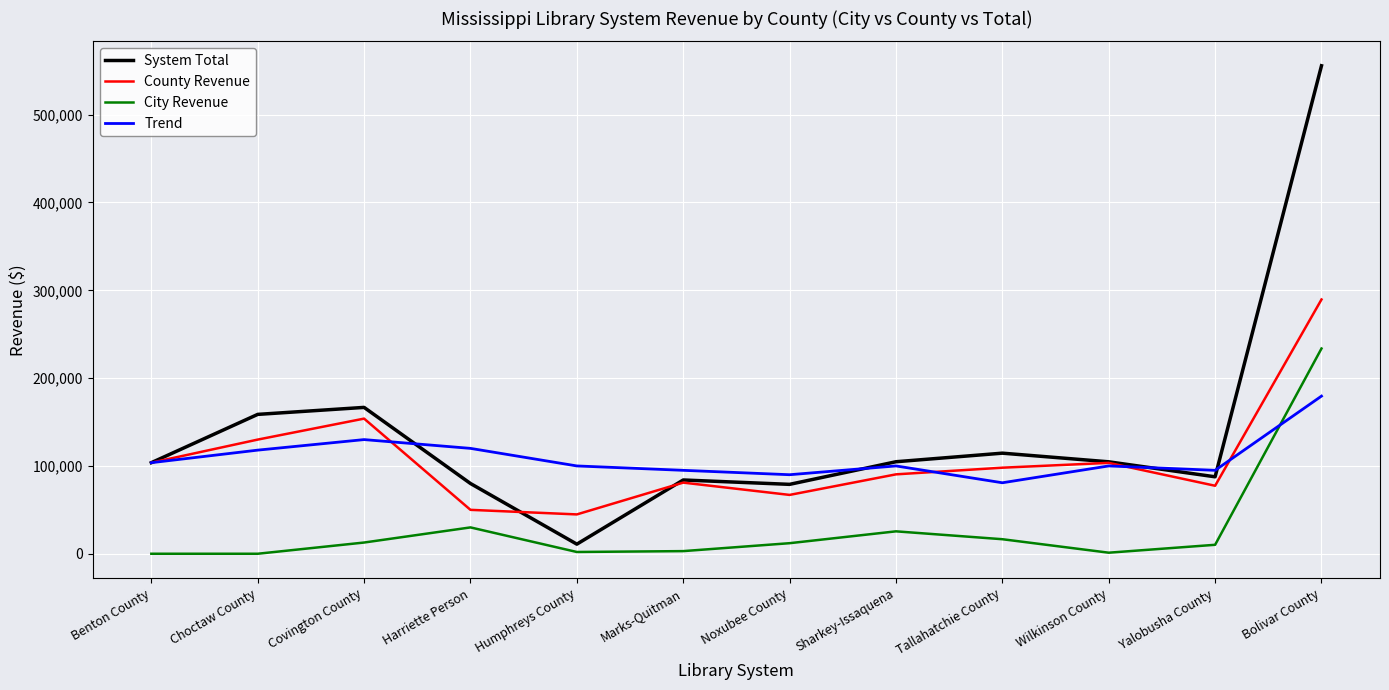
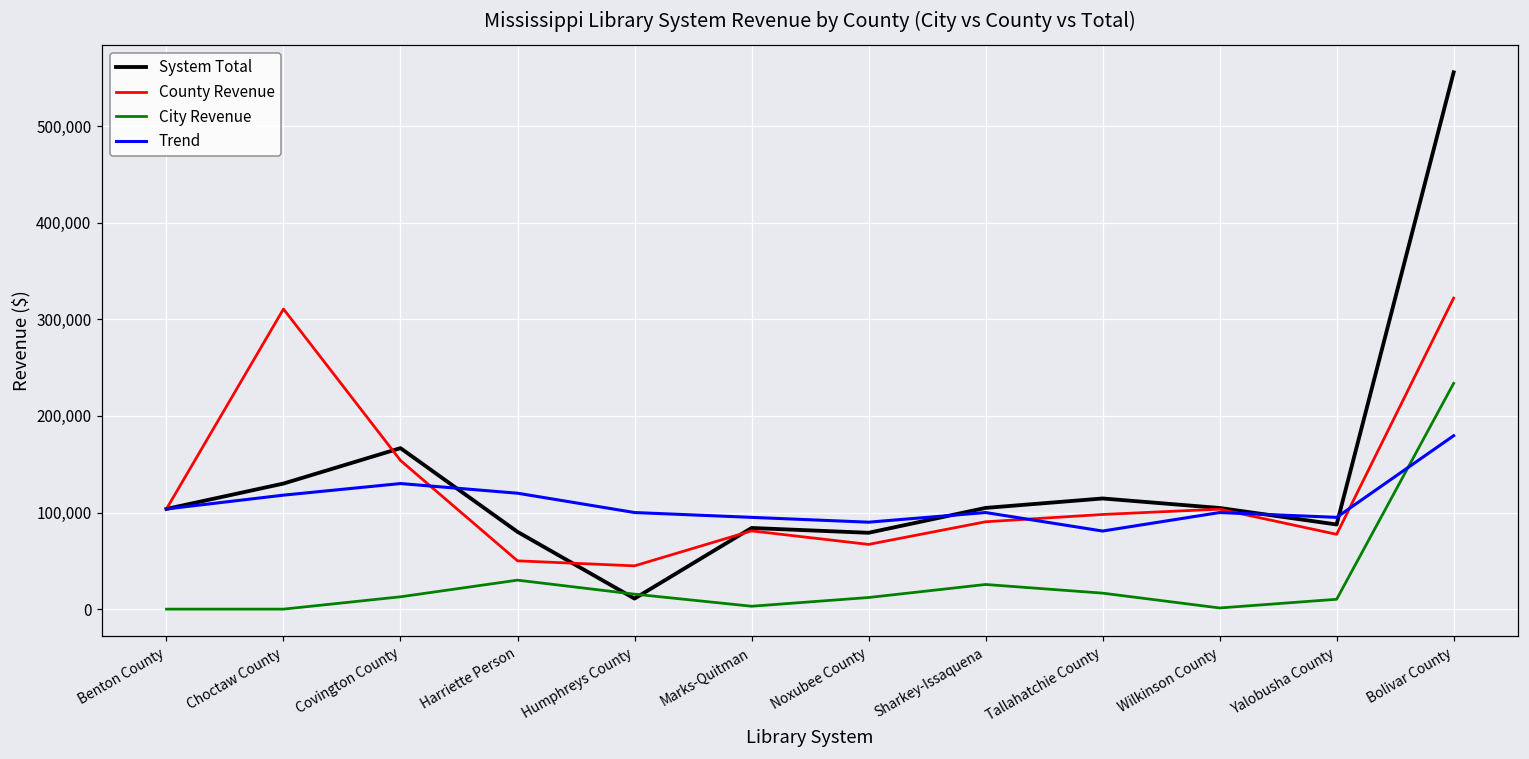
  {
    "System Total": {
-     "Choctaw County": "160,000",
+     "Choctaw County": "130,000",
      "Covington County": "170,000",
      "Harriette Person": "80,000",
      "Humphreys County": "10,000",
      "Marks-Quitman": "80,000",
      "Noxubee County": "80,000",
      "Sharkey-Issaquena": "100,000",
      "Tallahatchie County": "110,000",
      "Yalobusha County": "90,000",
      "Bolivar County": "560,000"
    },
    "County Revenue": {
-     "Choctaw County": "130,000",
+     "Choctaw County": "310,000",
      "Covington County": "150,000",
      "Harriette Person": "50,000",
      "Humphreys County": "40,000",
      "Marks-Quitman": "80,000",
      "Noxubee County": "70,000",
      "Sharkey-Issaquena": "90,000",
      "Tallahatchie County": "100,000",
      "Yalobusha County": "80,000",
-     "Bolivar County": "290,000"
+     "Bolivar County": "320,000"
    },
    "City Revenue": {
      "Benton County": "0",
      "Choctaw County": "0",
      "Covington County": "10,000",
      "Harriette Person": "30,000",
-     "Humphreys County": "0",
+     "Humphreys County": "20,000",
      "Marks-Quitman": "0",
      "Noxubee County": "10,000",
      "Sharkey-Issaquena": "30,000",
      "Tallahatchie County": "20,000",
      "Wilkinson County": "0",
      "Yalobusha County": "10,000",
      "Bolivar County": "230,000"
    },
    "Trend": {
      "Choctaw County": "120,000",
      "Covington County": "130,000",
      "Harriette Person": "120,000",
      "Humphreys County": "100,000",
      "Marks-Quitman": "100,000",
      "Noxubee County": "90,000",
      "Sharkey-Issaquena": "100,000",
      "Tallahatchie County": "80,000",
      "Wilkinson County": "100,000",
      "Yalobusha County": "100,000",
      "Bolivar County": "180,000"
    }
  }
